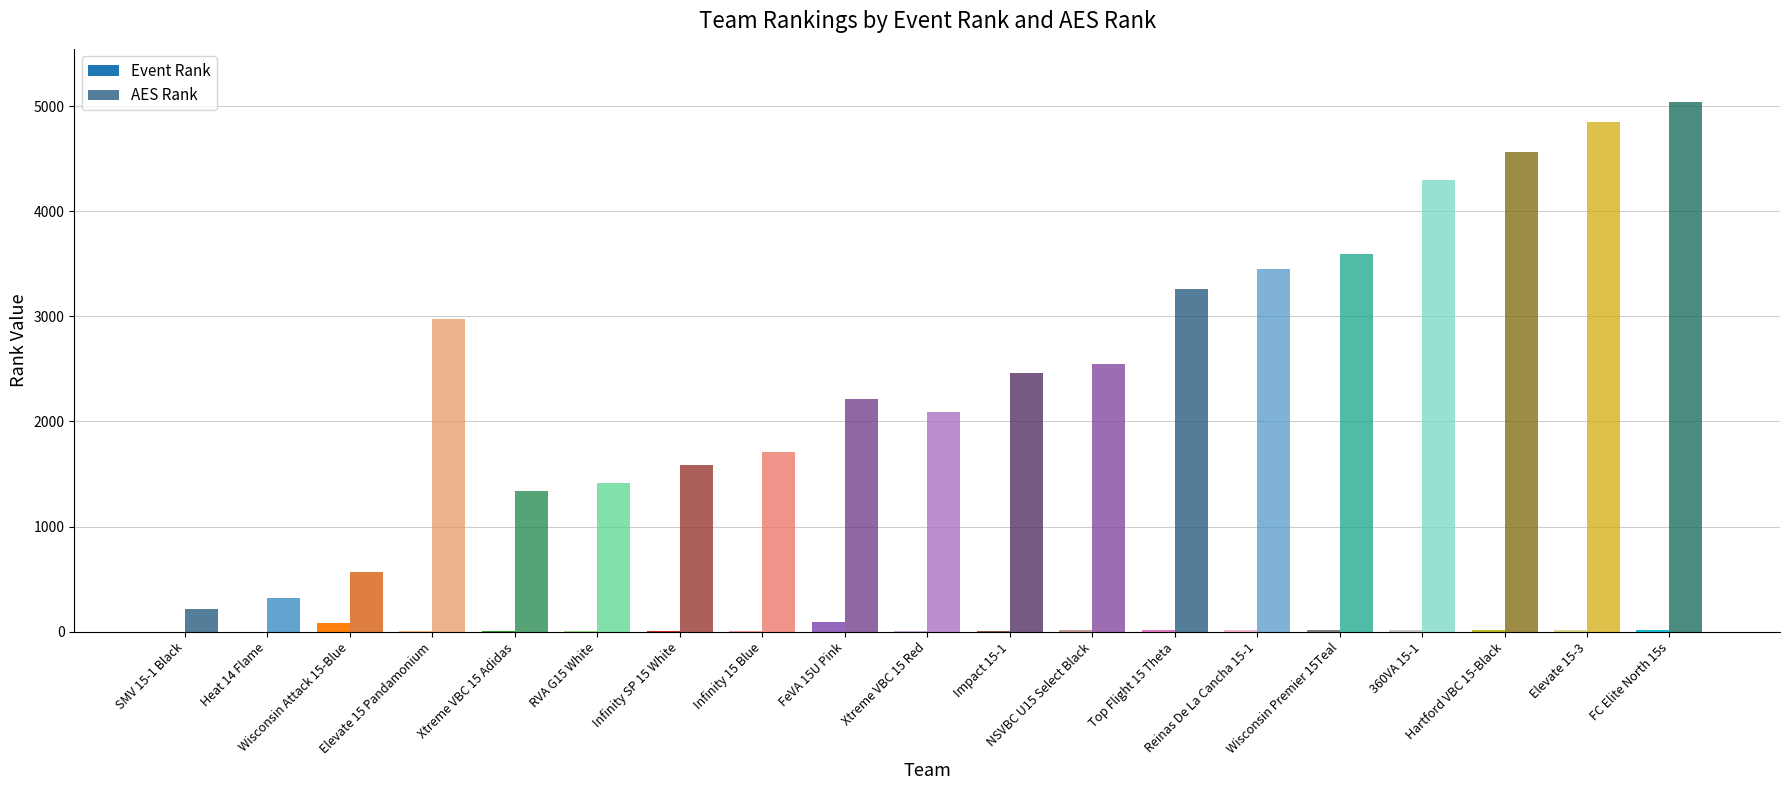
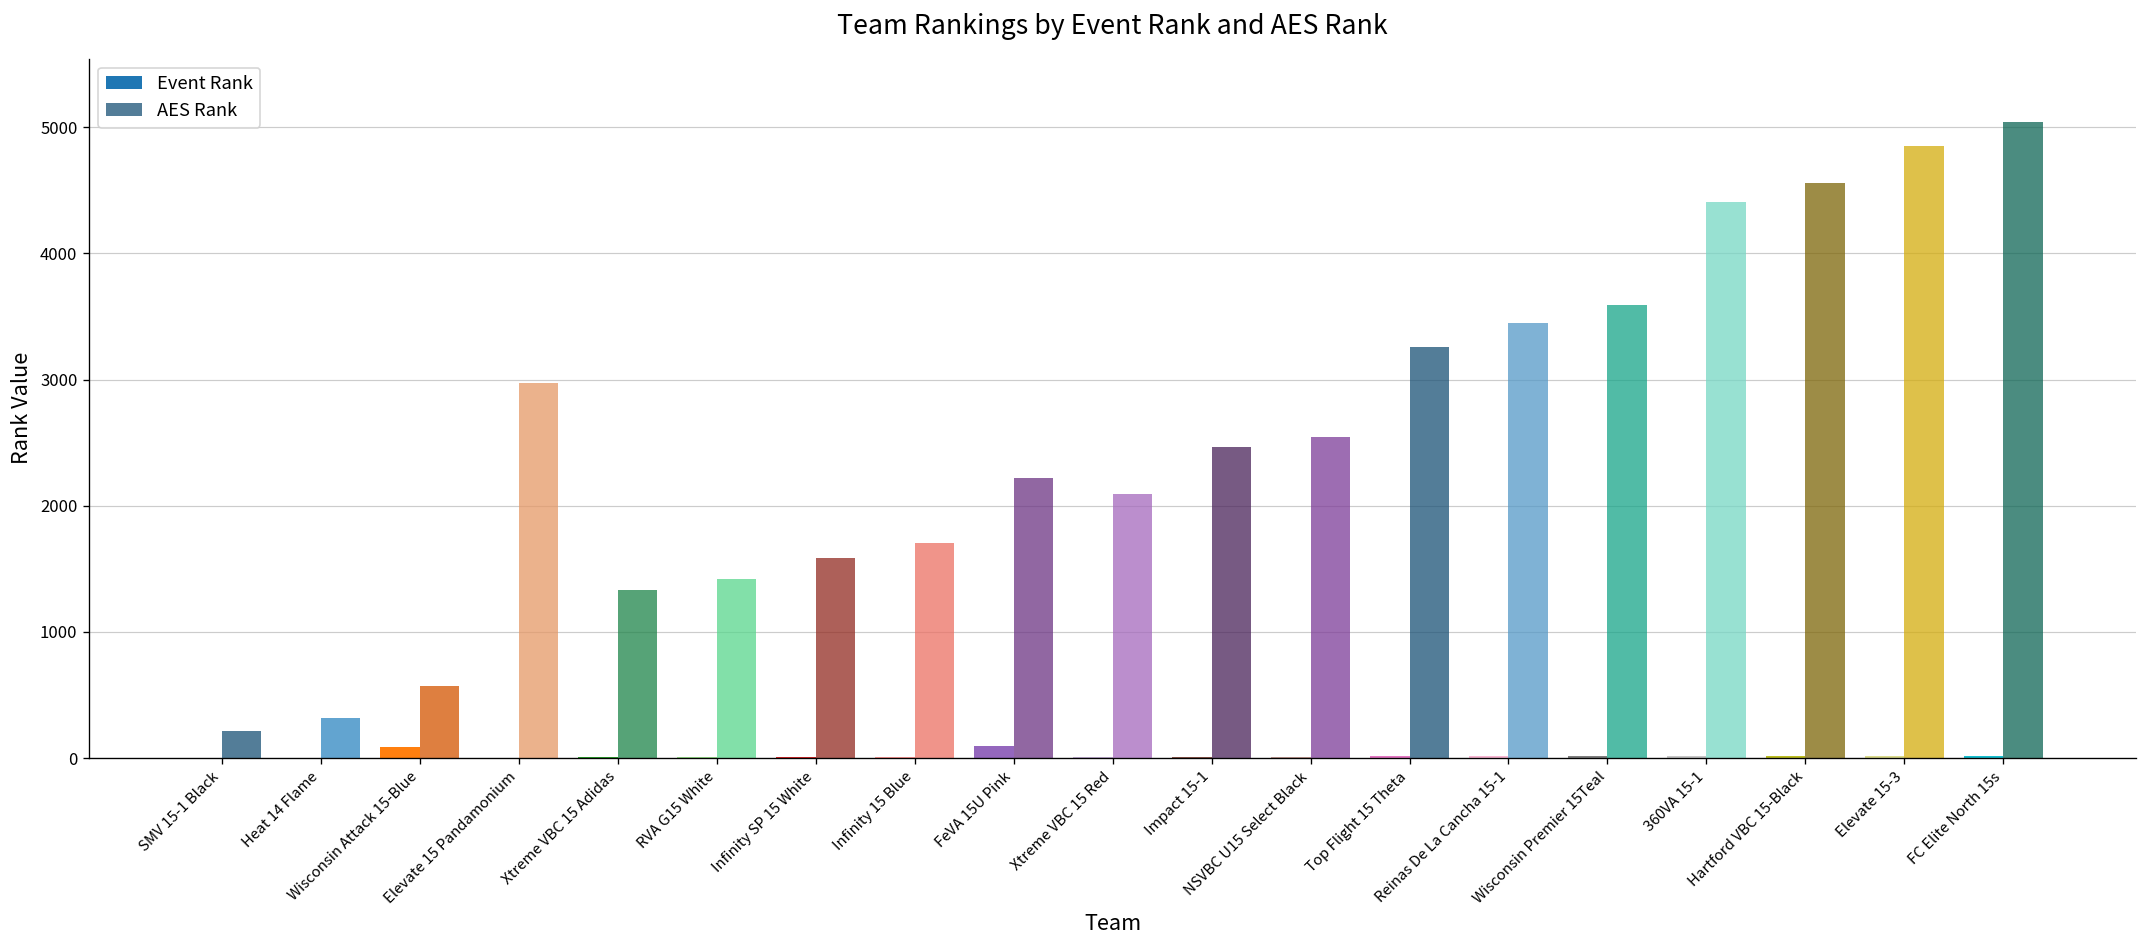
  {
    "Event Rank": {
      "Wisconsin Attack 15-Blue": 90,
      "FeVA 15U Pink": 100
    },
    "AES Rank": {
      "SMV 15-1 Black": 210,
      "Heat 14 Flame": 320,
      "Wisconsin Attack 15-Blue": 570,
      "Elevate 15 Pandamonium": 2970,
      "Xtreme VBC 15 Adidas": 1340,
      "RVA G15 White": 1420,
      "Infinity SP 15 White": 1580,
      "Infinity 15 Blue": 1710,
      "FeVA 15U Pink": 2220,
      "Xtreme VBC 15 Red": 2090,
      "Impact 15-1": 2460,
      "NSVBC U15 Select Black": 2540,
      "Top Flight 15 Theta": 3260,
      "Reinas De La Cancha 15-1": 3450,
      "Wisconsin Premier 15Teal": 3600,
-     "360VA 15-1": 4300,
+     "360VA 15-1": 4400,
      "Hartford VBC 15-Black": 4560,
      "Elevate 15-3": 4850,
      "FC Elite North 15s": 5040
    }
  }
